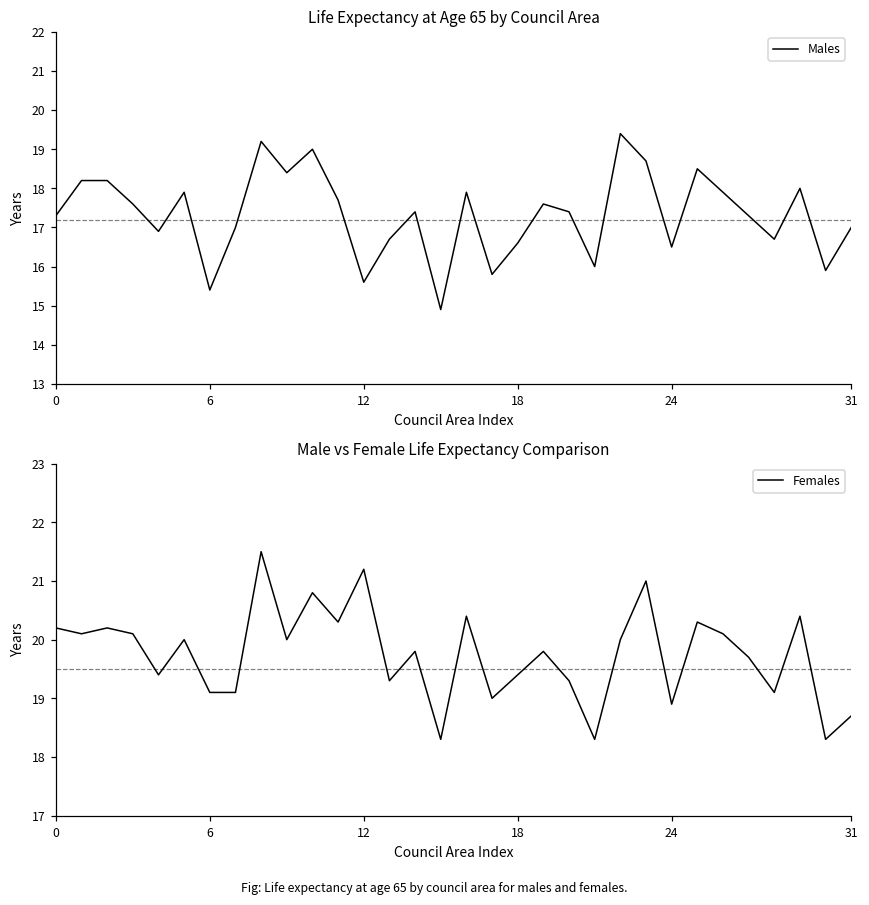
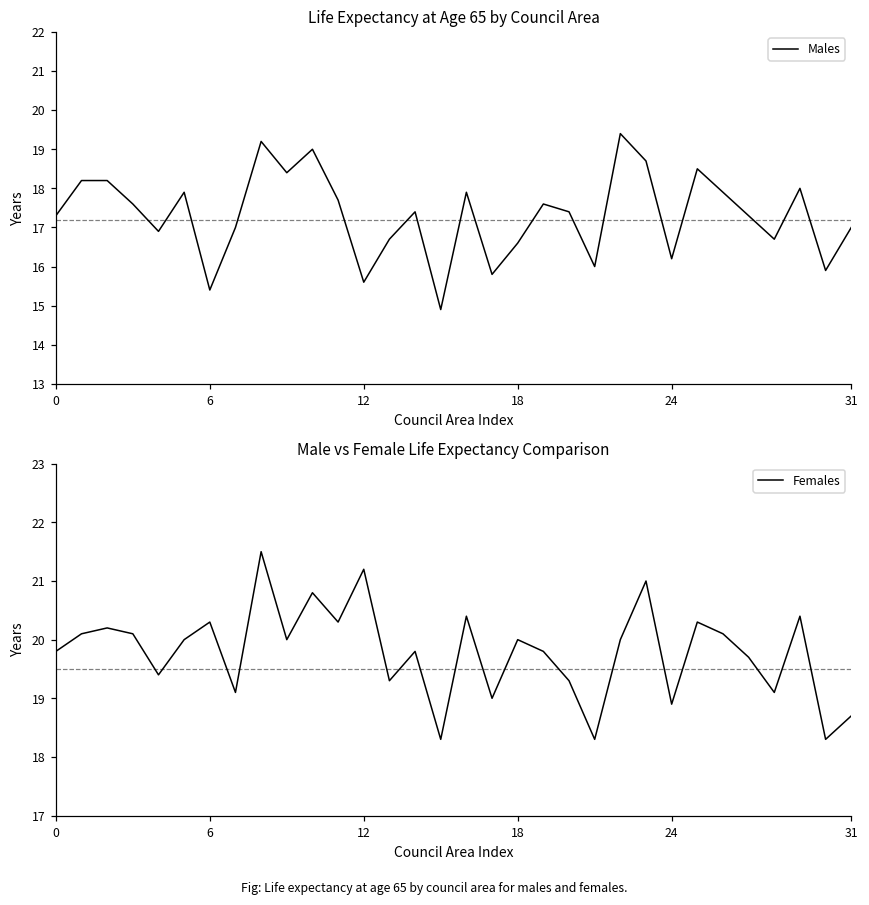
  {
    "Life Expectancy at Age 65 by Council Area": {
      "0": 17.3,
      "6": 15.4,
      "12": 15.6,
      "18": 16.6,
-     "24": 16.5,
+     "24": 16.2,
      "31": 17.0
    },
    "Male vs Female Life Expectancy Comparison": {
-     "0": 20.2,
-     "6": 19.1,
+     "0": 19.8,
+     "6": 20.3,
      "12": 21.2,
-     "18": 19.4,
+     "18": 20.0,
      "24": 18.9,
      "31": 18.7
    }
  }
